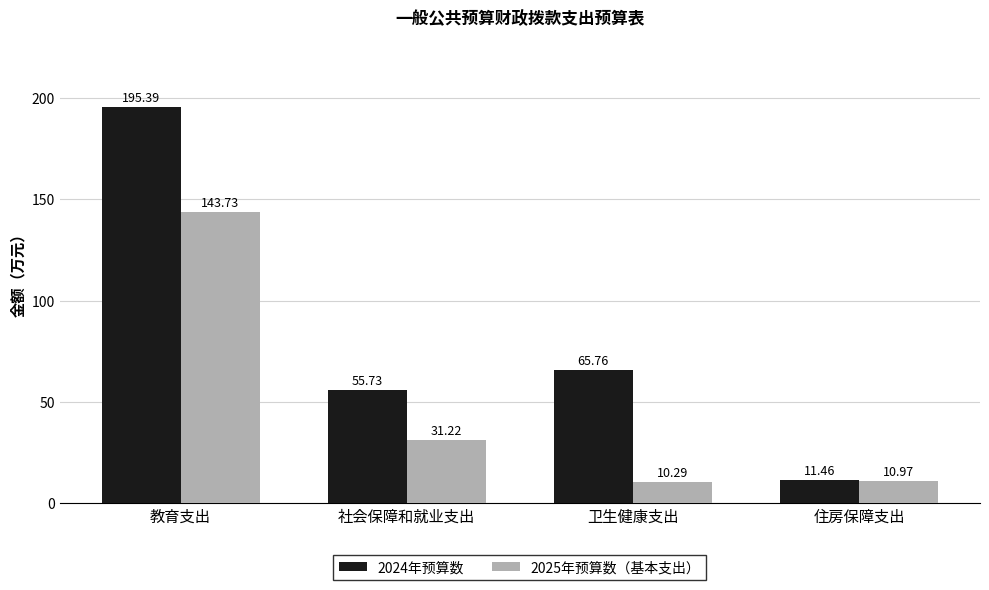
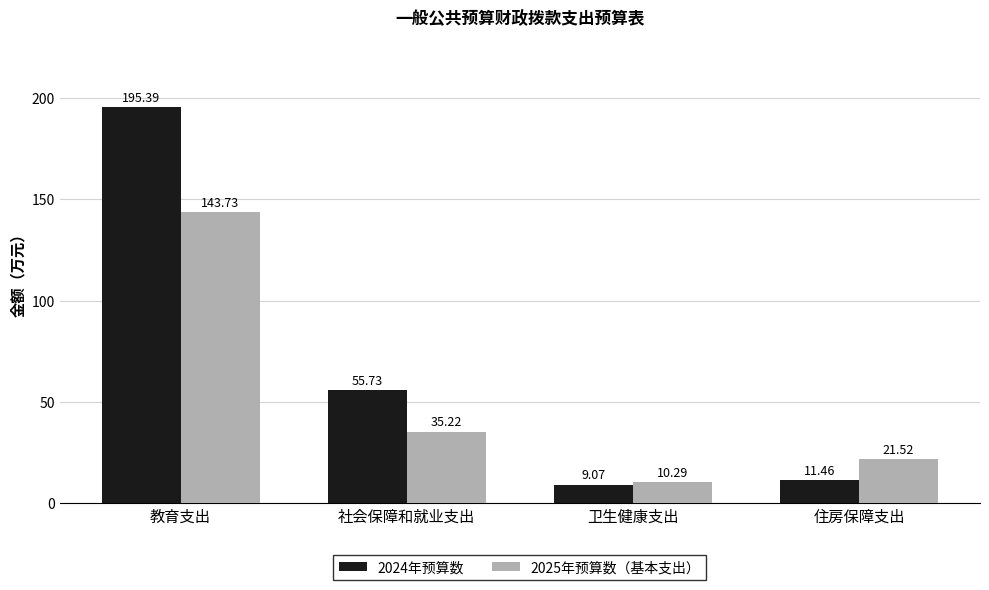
  {
    "2024年预算数": {
      "教育支出": 195.39,
      "社会保障和就业支出": 55.73,
-     "卫生健康支出": 65.76,
+     "卫生健康支出": 9.07,
      "住房保障支出": 11.46
    },
    "2025年预算数（基本支出）": {
      "教育支出": 143.73,
-     "社会保障和就业支出": 31.22,
+     "社会保障和就业支出": 35.22,
      "卫生健康支出": 10.29,
-     "住房保障支出": 10.97
+     "住房保障支出": 21.52
    }
  }
